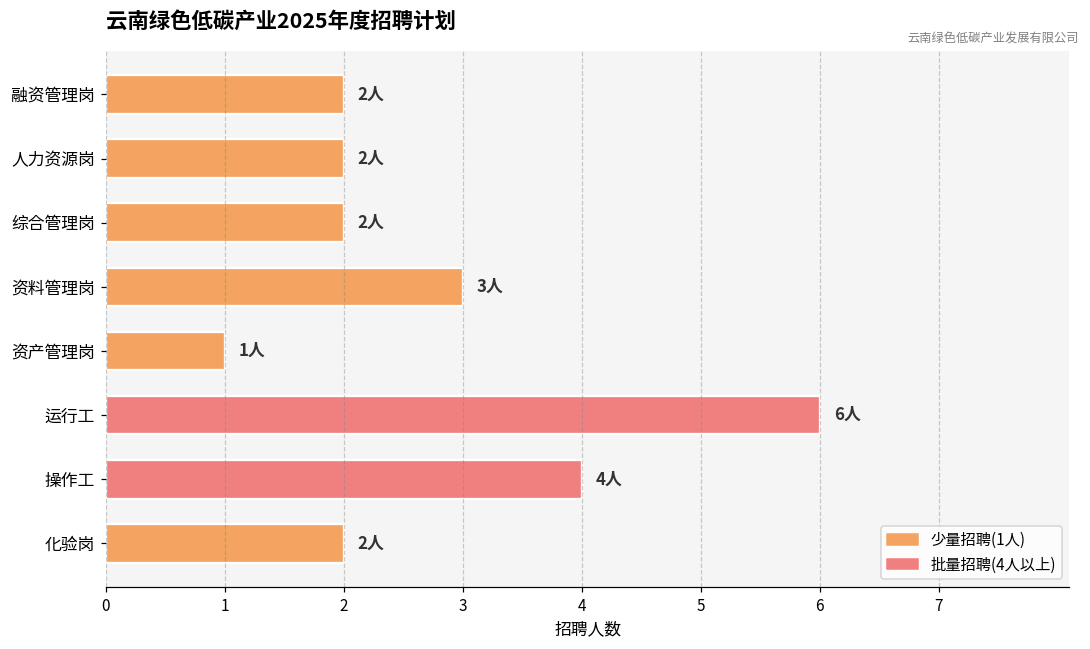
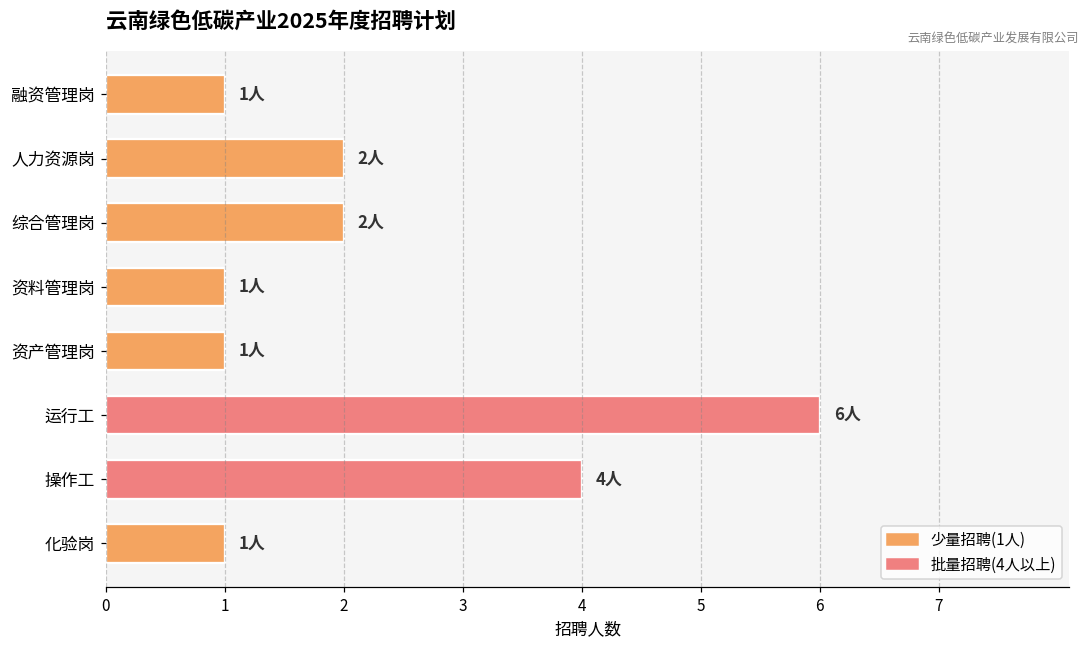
  {
-   "融资管理岗": "2人",
+   "融资管理岗": "1人",
    "人力资源岗": "2人",
    "综合管理岗": "2人",
-   "资料管理岗": "3人",
+   "资料管理岗": "1人",
    "资产管理岗": "1人",
    "运行工": "6人",
    "操作工": "4人",
-   "化验岗": "2人"
+   "化验岗": "1人"
  }
